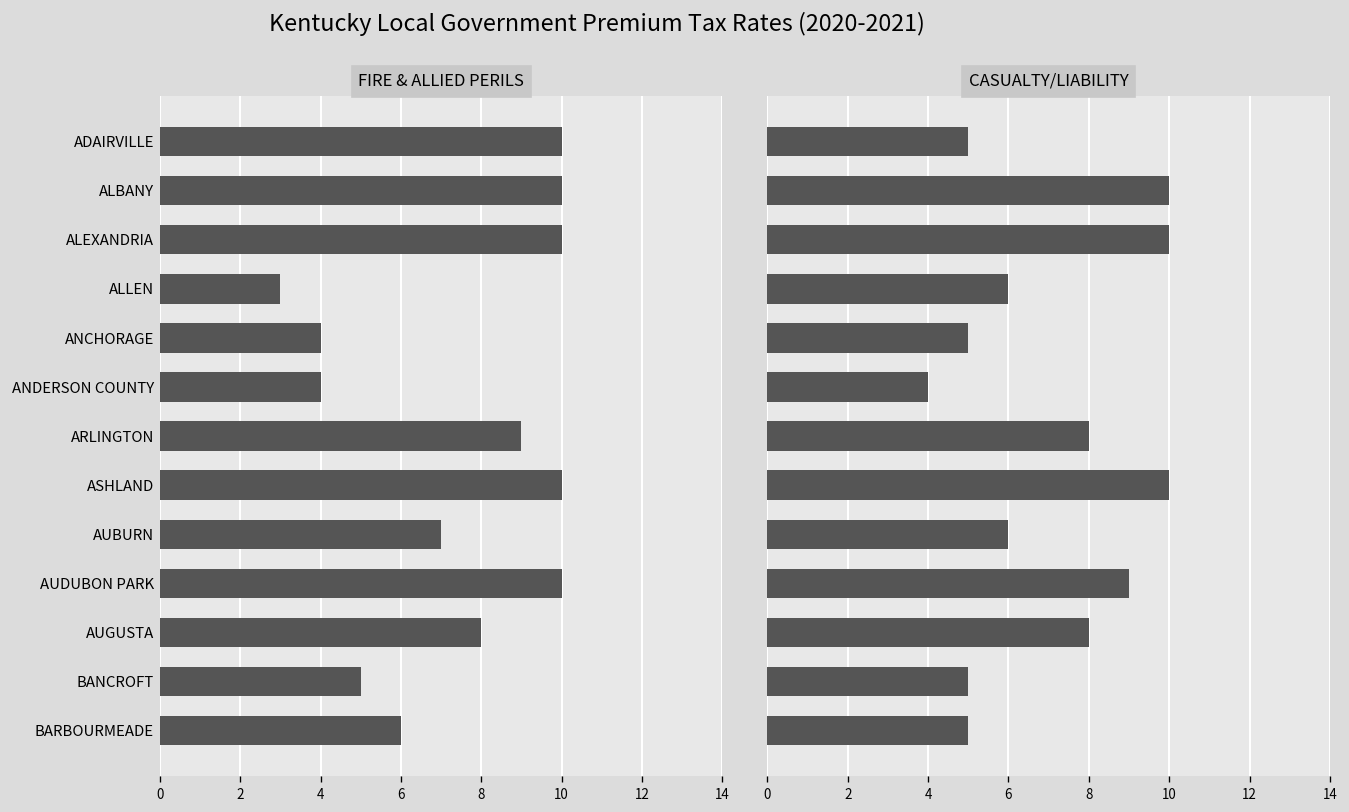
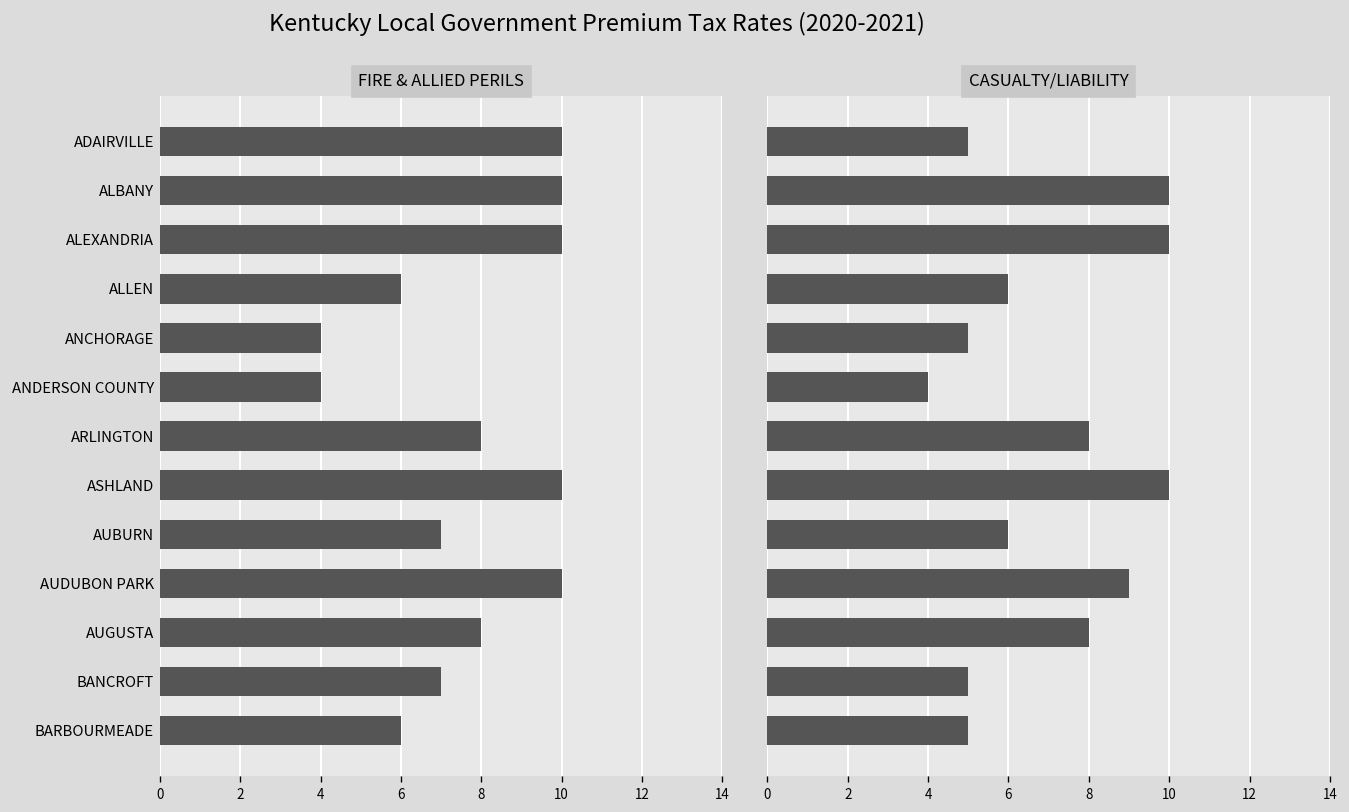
  {
    "FIRE & ALLIED PERILS": {
      "ADAIRVILLE": 10,
      "ALBANY": 10,
      "ALEXANDRIA": 10,
-     "ALLEN": 3,
+     "ALLEN": 6,
      "ANCHORAGE": 4,
      "ANDERSON COUNTY": 4,
-     "ARLINGTON": 9,
+     "ARLINGTON": 8,
      "ASHLAND": 10,
      "AUBURN": 7,
      "AUDUBON PARK": 10,
      "AUGUSTA": 8,
-     "BANCROFT": 5,
+     "BANCROFT": 7,
      "BARBOURMEADE": 6
    }
  }
